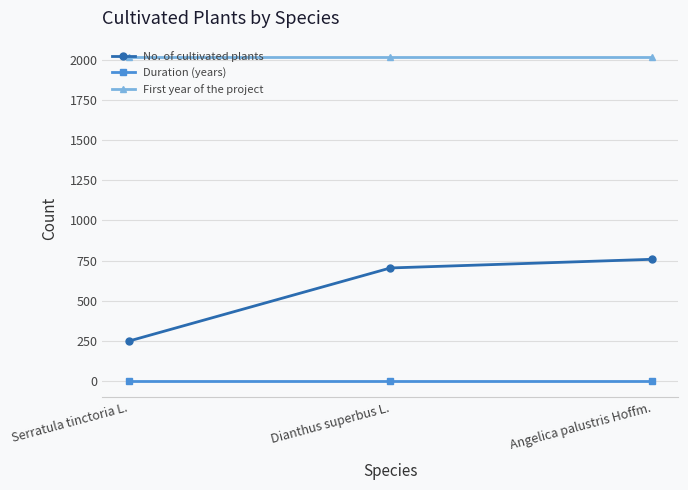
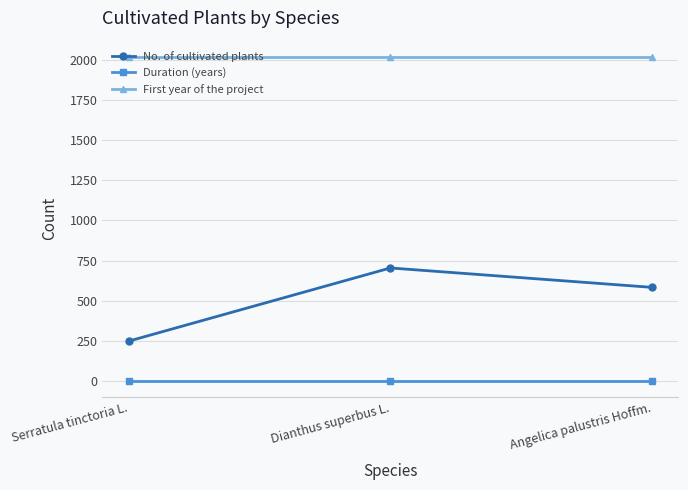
  {
    "No. of cultivated plants": {
      "Serratula tinctoria L.": 250,
      "Dianthus superbus L.": 700,
-     "Angelica palustris Hoffm.": 760
+     "Angelica palustris Hoffm.": 580
    }
  }
